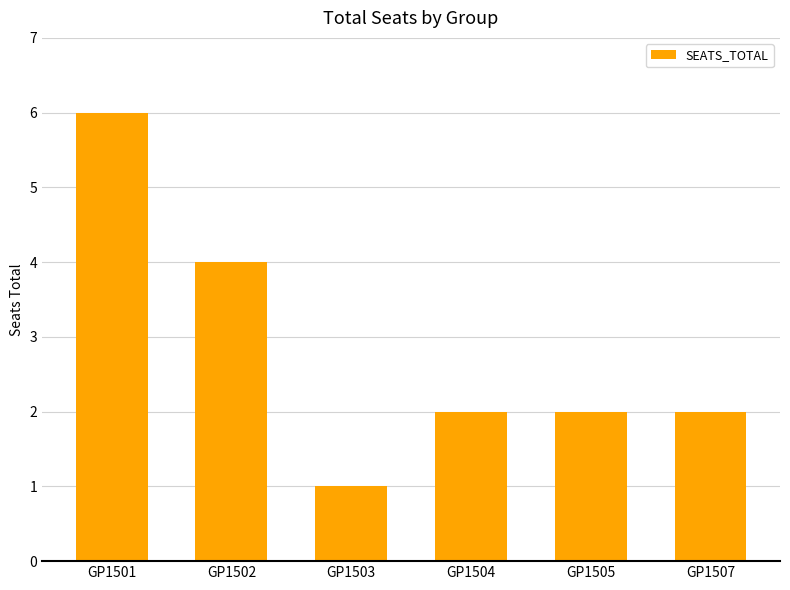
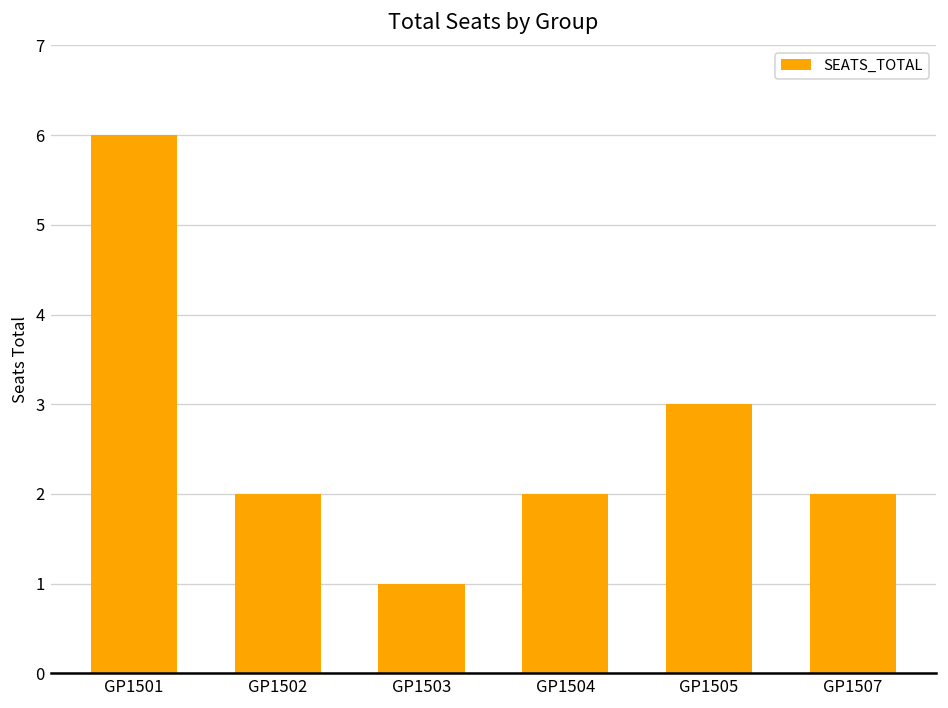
  {
    "GP1501": 6,
-   "GP1502": 4,
+   "GP1502": 2,
    "GP1503": 1,
    "GP1504": 2,
-   "GP1505": 2,
+   "GP1505": 3,
    "GP1507": 2
  }
